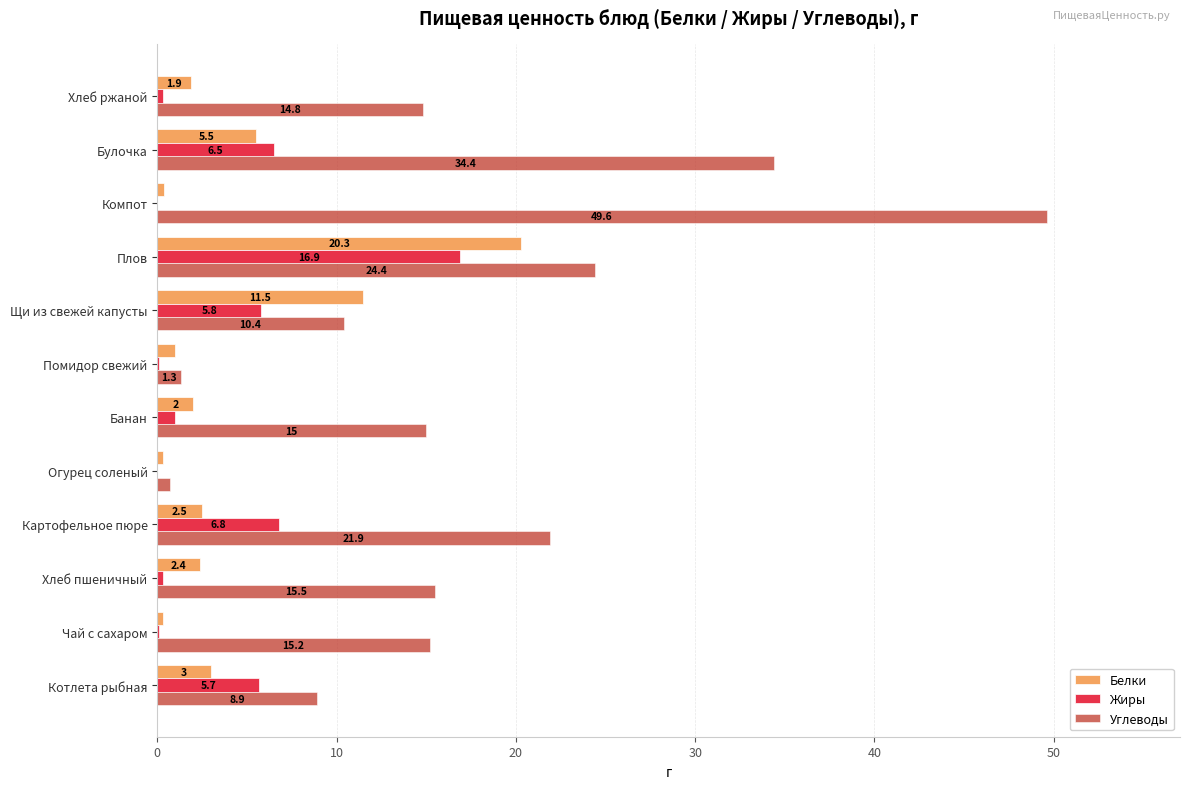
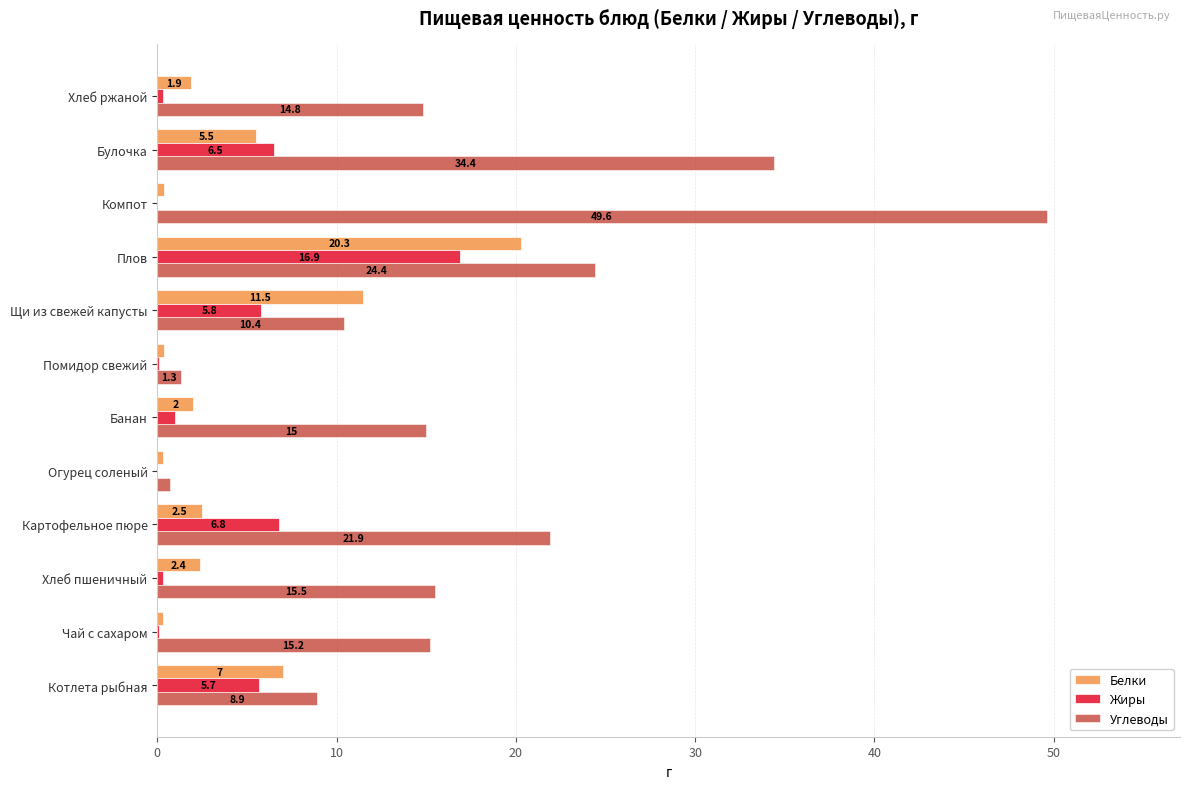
  {
    "Белки": {
      "Хлеб ржаной": 1.9,
      "Булочка": 5.5,
      "Плов": 20.3,
      "Щи из свежей капусты": 11.5,
-     "Помидор свежий": 1.0,
+     "Помидор свежий": 0.4,
      "Банан": 2,
      "Картофельное пюре": 2.5,
      "Хлеб пшеничный": 2.4,
-     "Котлета рыбная": 3
+     "Котлета рыбная": 7
    }
  }
